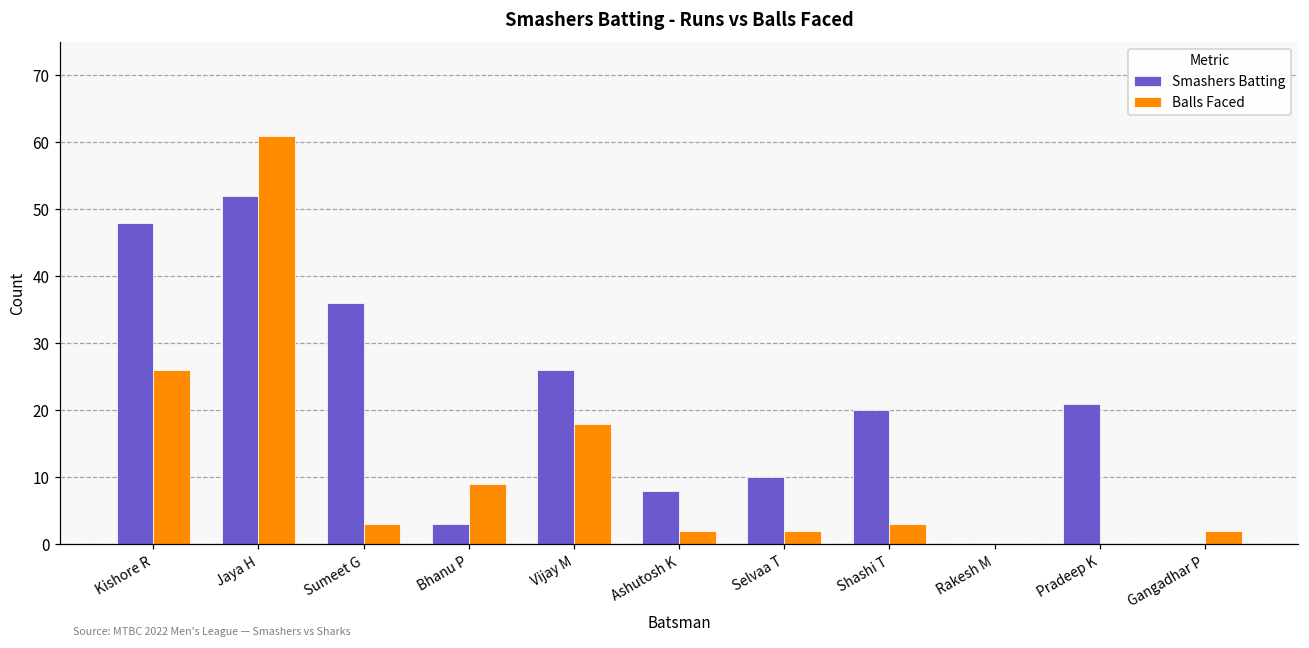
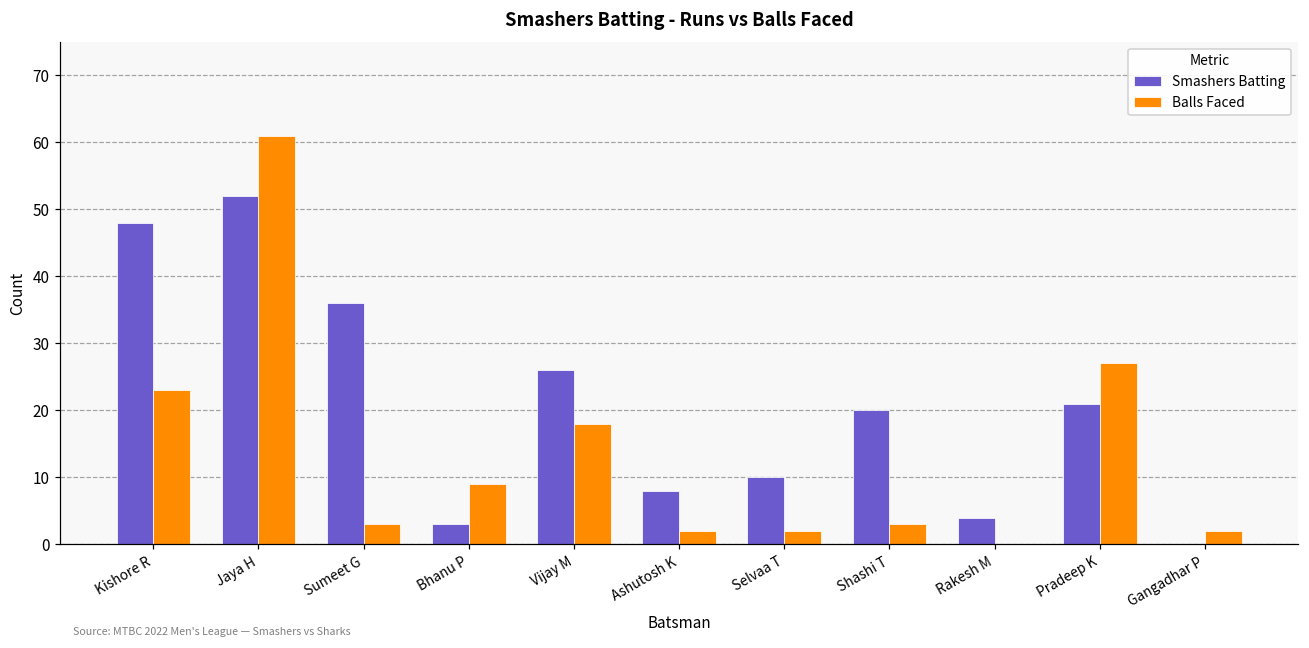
  {
    "Smashers Batting": {
      "Kishore R": 48,
      "Jaya H": 52,
      "Sumeet G": 36,
      "Bhanu P": 3,
      "Vijay M": 26,
      "Ashutosh K": 8,
      "Selvaa T": 10,
      "Shashi T": 20,
-     "Rakesh M": 0,
+     "Rakesh M": 4,
      "Pradeep K": 21,
      "Gangadhar P": 0
    },
    "Balls Faced": {
-     "Kishore R": 26,
+     "Kishore R": 23,
      "Jaya H": 61,
      "Sumeet G": 3,
      "Bhanu P": 9,
      "Vijay M": 18,
      "Ashutosh K": 2,
      "Selvaa T": 2,
      "Shashi T": 3,
      "Rakesh M": 0,
-     "Pradeep K": 0,
+     "Pradeep K": 27,
      "Gangadhar P": 2
    }
  }
